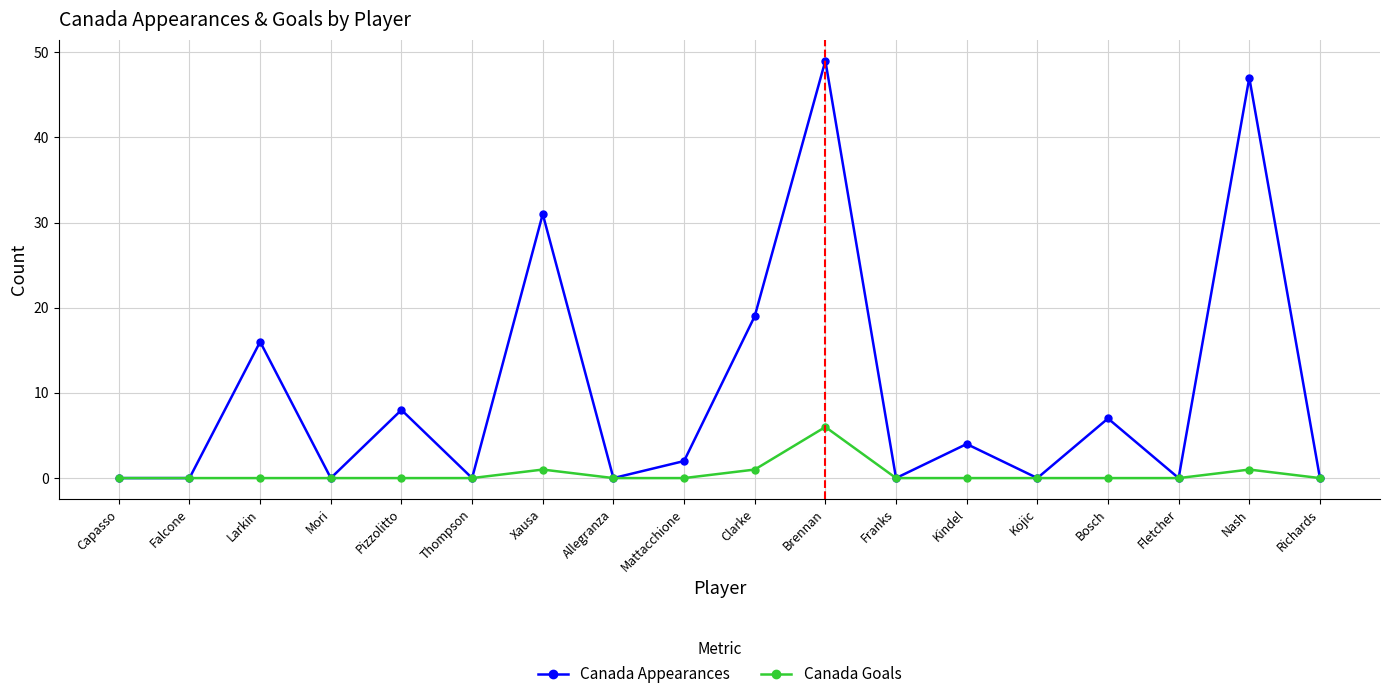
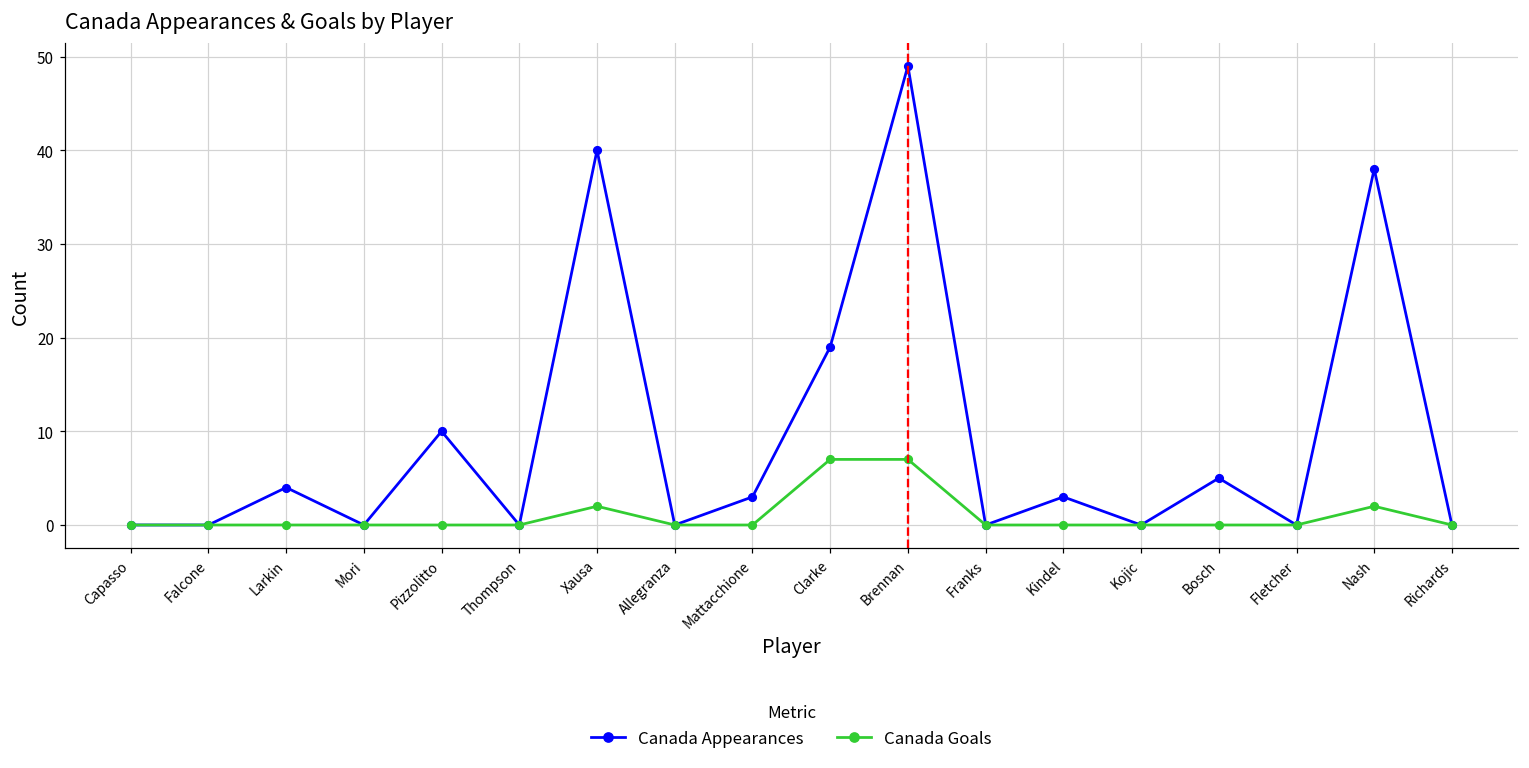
  {
    "Canada Appearances": {
-     "Larkin": 16,
-     "Pizzolitto": 8,
-     "Xausa": 31,
-     "Mattacchione": 2,
+     "Larkin": 4,
+     "Pizzolitto": 10,
+     "Xausa": 40,
+     "Mattacchione": 3,
      "Clarke": 19,
      "Brennan": 49,
-     "Kindel": 4,
-     "Bosch": 7,
-     "Nash": 47
+     "Kindel": 3,
+     "Bosch": 5,
+     "Nash": 38
    },
    "Canada Goals": {
      "Larkin": 0,
      "Pizzolitto": 0,
-     "Xausa": 1,
+     "Xausa": 2,
      "Mattacchione": 0,
-     "Clarke": 1,
-     "Brennan": 6,
+     "Clarke": 7,
+     "Brennan": 7,
      "Kindel": 0,
      "Bosch": 0,
-     "Nash": 1
+     "Nash": 2
    }
  }
